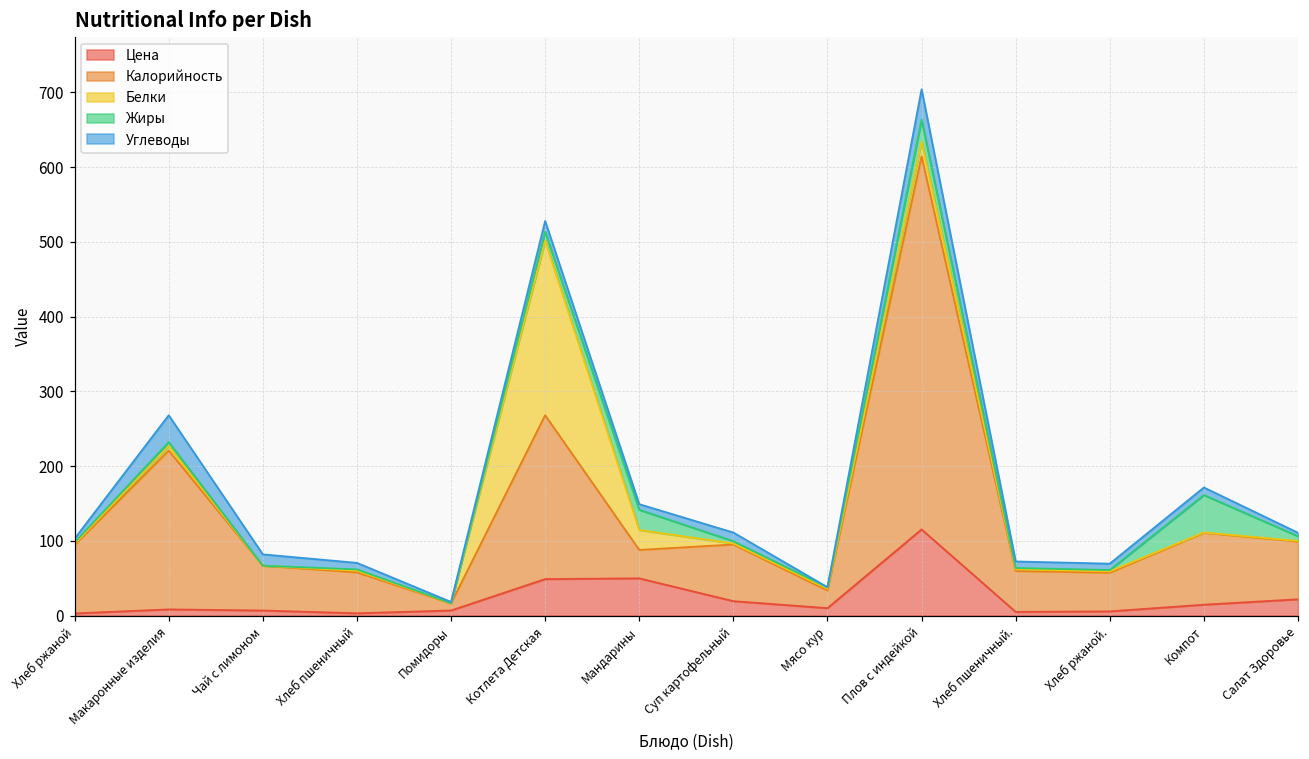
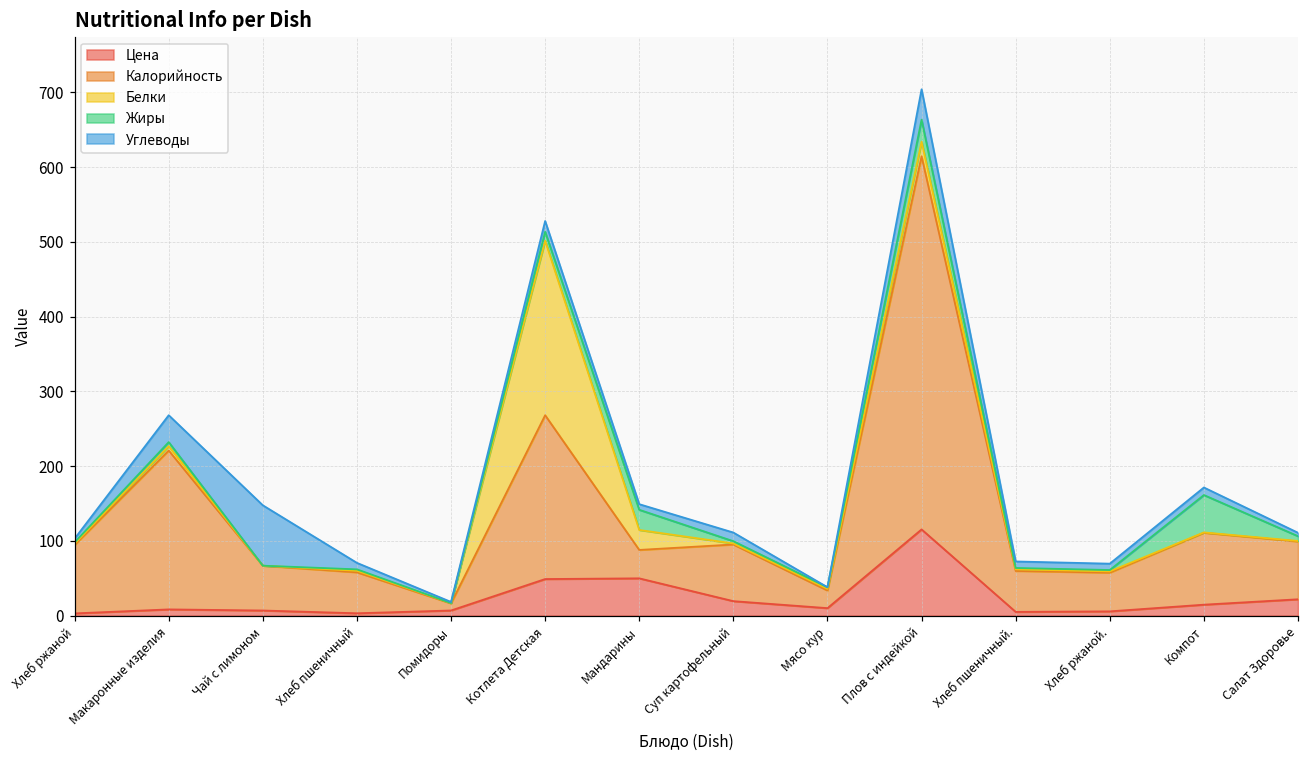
  {
    "Белки": {
      "Макаронные изделия": 10,
      "Котлета Детская": 230,
      "Мандарины": 30,
      "Плов с индейкой": 20
    },
    "Жиры": {
      "Макаронные изделия": 10,
      "Котлета Детская": 10,
      "Мандарины": 30,
      "Плов с индейкой": 30,
      "Компот": 50,
      "Салат Здоровье": 10
    },
    "Углеводы": {
      "Хлеб ржаной": 10,
      "Макаронные изделия": 40,
-     "Чай с лимоном": 20,
+     "Чай с лимоном": 80,
      "Хлеб пшеничный": 10,
      "Котлета Детская": 10,
      "Мандарины": 10,
      "Суп картофельный": 10,
      "Плов с индейкой": 40,
      "Хлеб пшеничный.": 10,
      "Хлеб ржаной.": 10,
      "Компот": 10,
      "Салат Здоровье": 0
    }
  }
